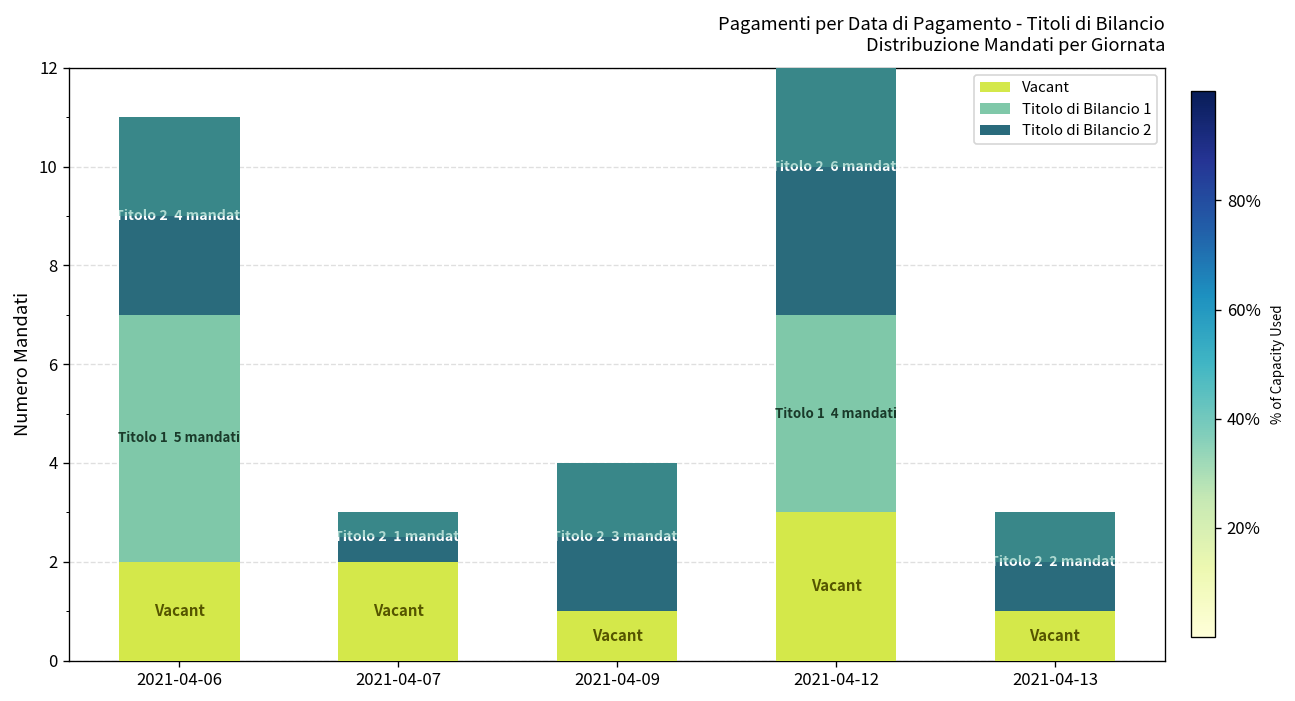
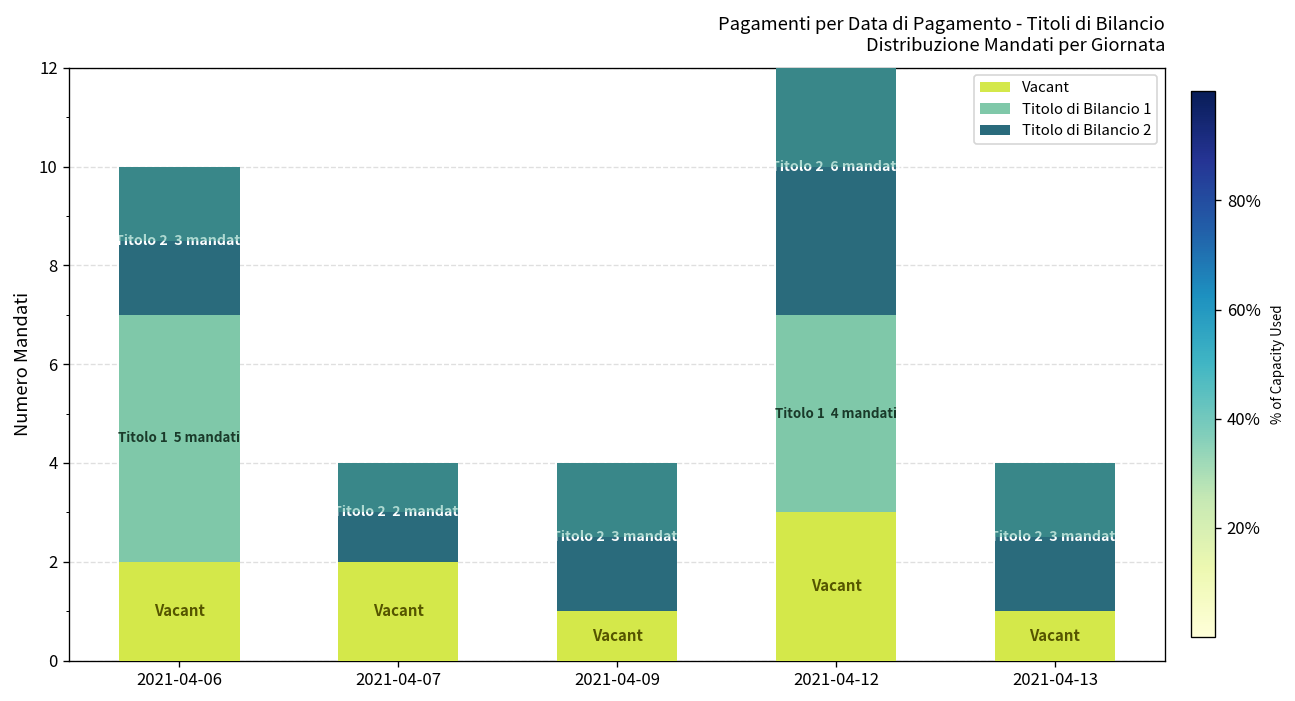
  {
    "Vacant": {
      "2021-04-07": 2
    },
    "Titolo di Bilancio 2": {
-     "2021-04-06": 4,
-     "2021-04-07": 1,
-     "2021-04-13": 2
+     "2021-04-06": 3,
+     "2021-04-07": 2,
+     "2021-04-13": 3
    }
  }
